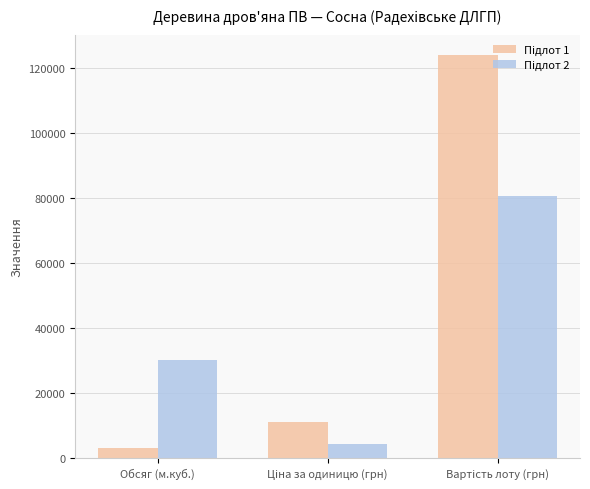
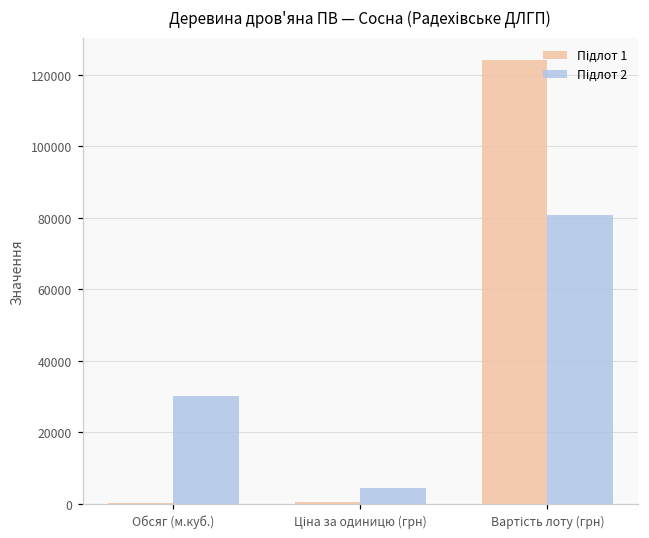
  {
    "Підлот 1": {
-     "Обсяг (м.куб.)": 3000,
-     "Ціна за одиницю (грн)": 11000,
+     "Обсяг (м.куб.)": 0,
+     "Ціна за одиницю (грн)": 1000,
      "Вартість лоту (грн)": 124000
    },
    "Підлот 2": {
      "Обсяг (м.куб.)": 30000,
      "Ціна за одиницю (грн)": 4000,
      "Вартість лоту (грн)": 81000
    }
  }
